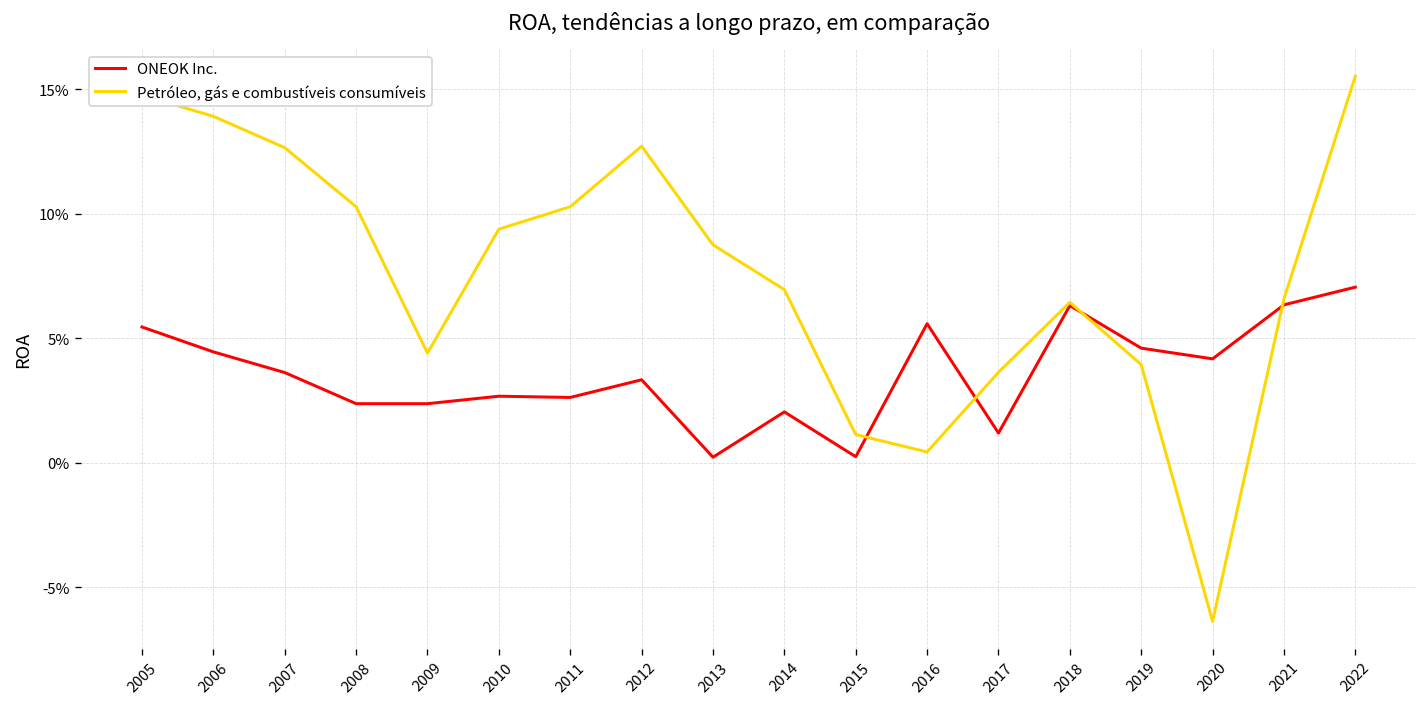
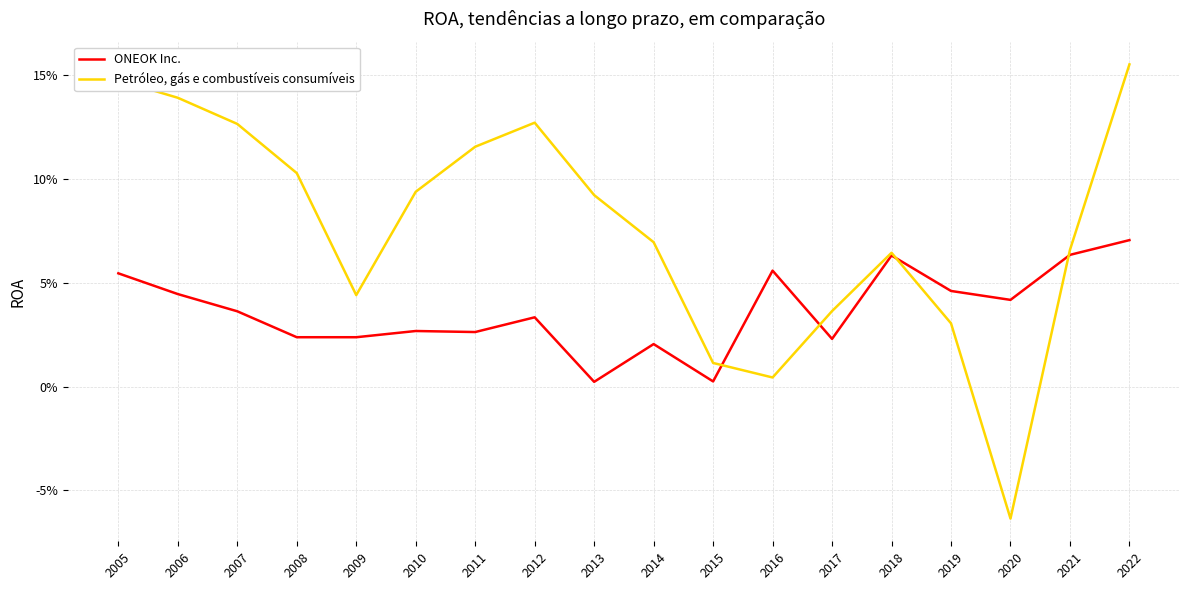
  {
    "ONEOK Inc.": {
      "2005": "5.5%",
      "2006": "4.5%",
      "2007": "3.6%",
      "2008": "2.4%",
      "2009": "2.4%",
      "2010": "2.7%",
      "2011": "2.6%",
      "2012": "3.3%",
      "2013": "0.2%",
      "2014": "2.1%",
      "2015": "0.3%",
      "2016": "5.6%",
-     "2017": "1.2%",
+     "2017": "2.3%",
      "2018": "6.3%",
      "2019": "4.6%",
      "2020": "4.2%",
      "2021": "6.4%",
      "2022": "7.1%"
    },
    "Petróleo, gás e combustíveis consumíveis": {
      "2006": "13.9%",
      "2007": "12.7%",
      "2008": "10.3%",
      "2009": "4.4%",
      "2010": "9.4%",
-     "2011": "10.3%",
+     "2011": "11.6%",
      "2012": "12.7%",
-     "2013": "8.8%",
+     "2013": "9.2%",
      "2014": "7.0%",
      "2015": "1.1%",
      "2016": "0.4%",
      "2017": "3.6%",
      "2018": "6.5%",
-     "2019": "4.0%",
+     "2019": "3.1%",
      "2020": "-6.4%",
      "2021": "6.6%",
      "2022": "15.5%"
    }
  }
